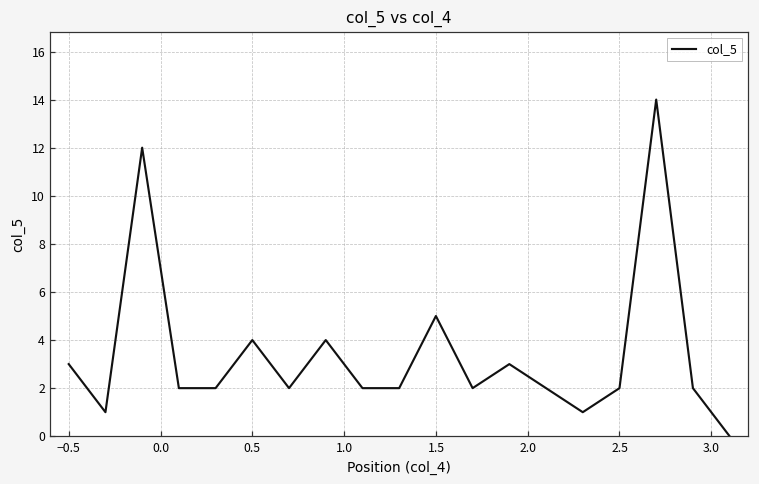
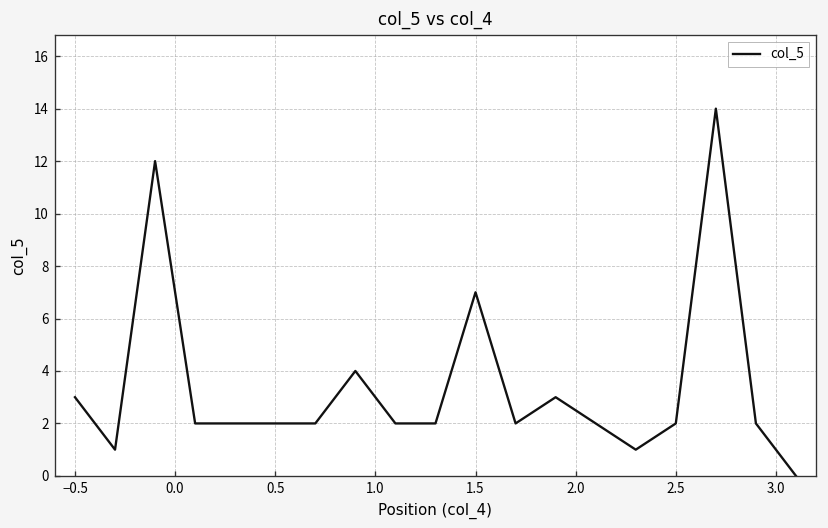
  {
    "−0.5": 3,
-   "0.5": 4,
-   "1.5": 5,
+   "0.5": 2,
+   "1.5": 7,
    "2.5": 2
  }
